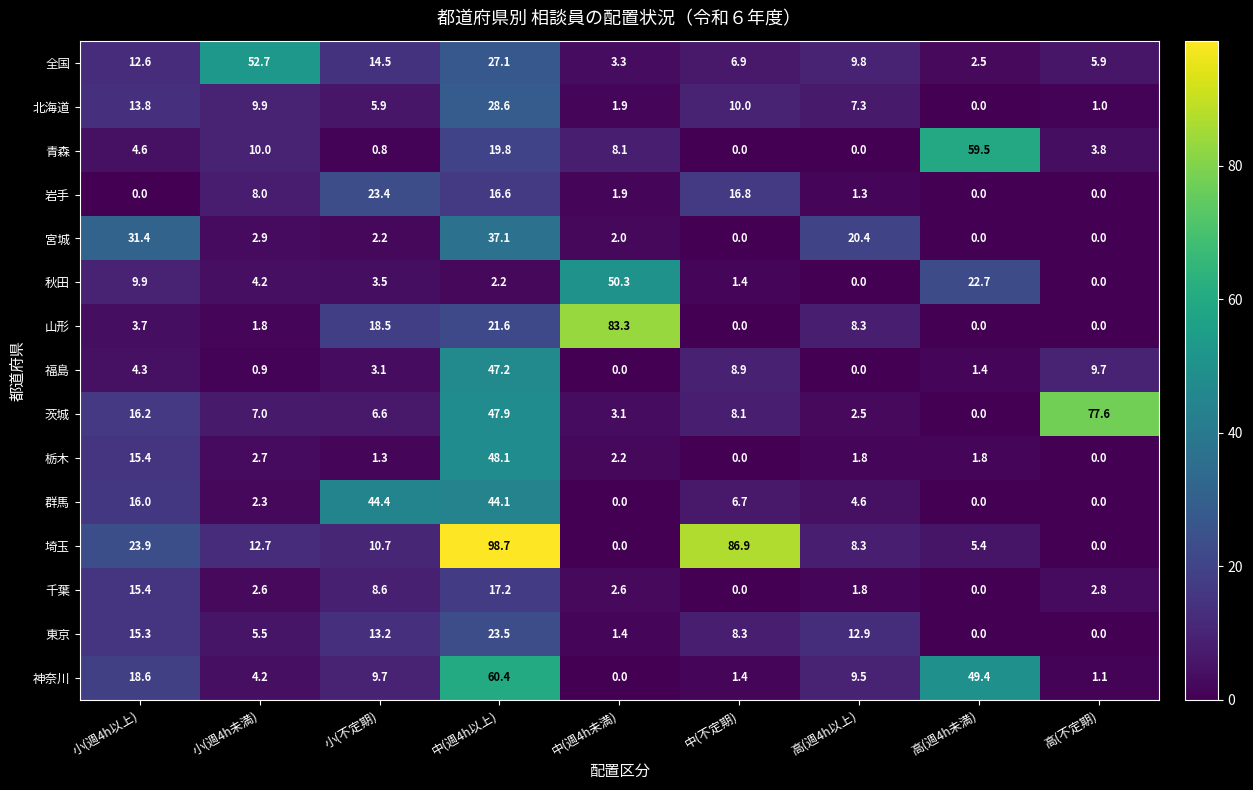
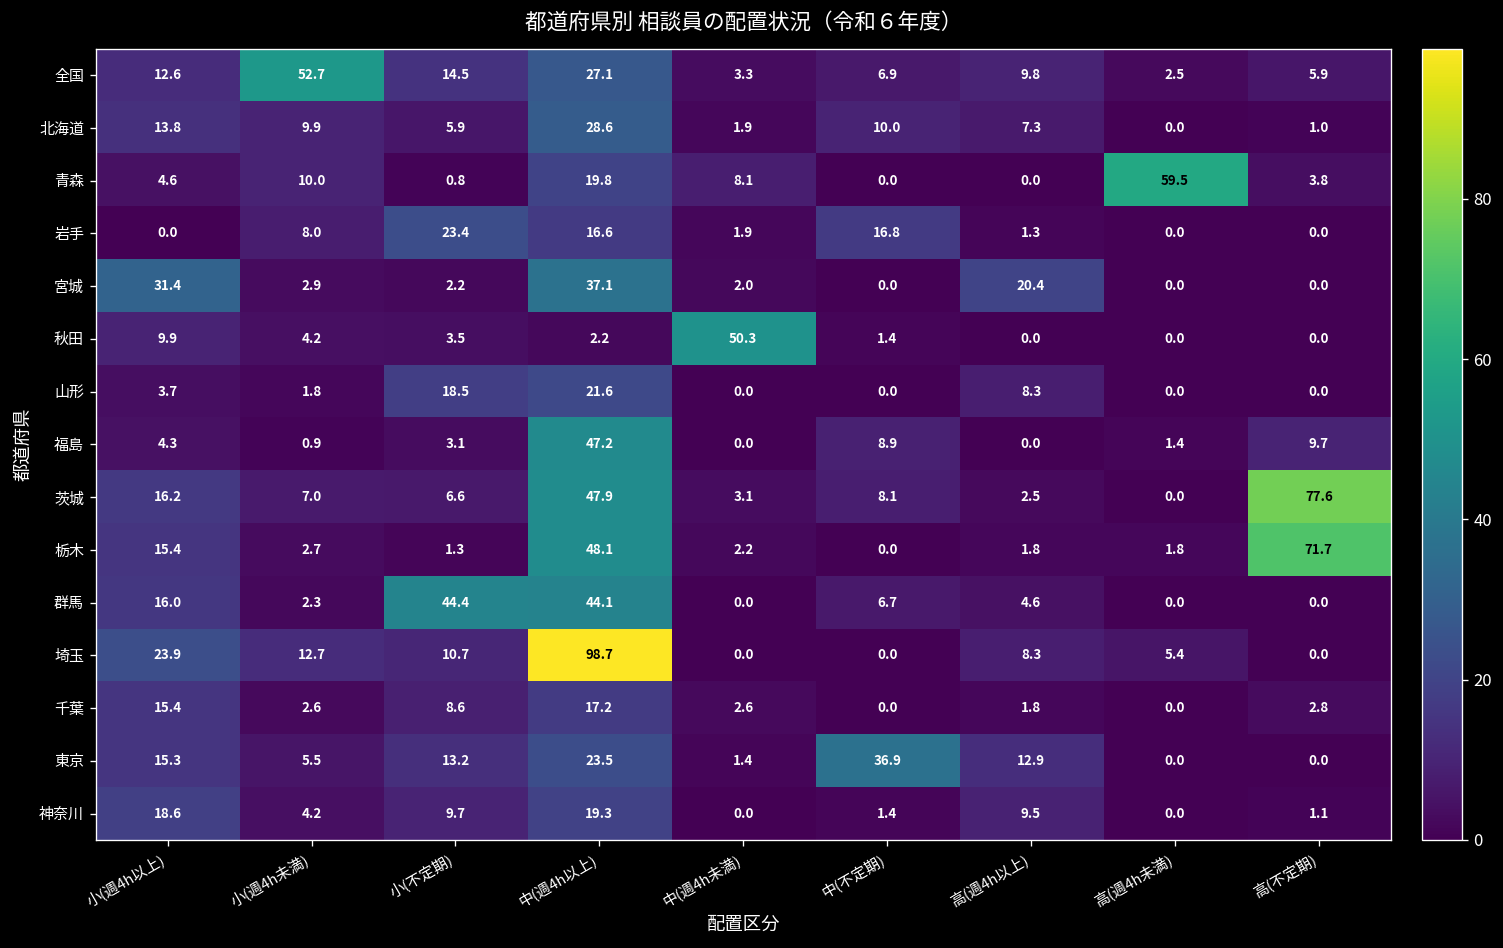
  {
    "全国": {
      "小(週4h以上)": 12.6,
      "小(週4h未満)": 52.7,
      "小(不定期)": 14.5,
      "中(週4h以上)": 27.1,
      "中(週4h未満)": 3.3,
      "中(不定期)": 6.9,
      "高(週4h以上)": 9.8,
      "高(週4h未満)": 2.5,
      "高(不定期)": 5.9
    },
    "北海道": {
      "小(週4h以上)": 13.8,
      "小(週4h未満)": 9.9,
      "小(不定期)": 5.9,
      "中(週4h以上)": 28.6,
      "中(週4h未満)": 1.9,
      "中(不定期)": 10.0,
      "高(週4h以上)": 7.3,
      "高(週4h未満)": 0.0,
      "高(不定期)": 1.0
    },
    "青森": {
      "小(週4h以上)": 4.6,
      "小(週4h未満)": 10.0,
      "小(不定期)": 0.8,
      "中(週4h以上)": 19.8,
      "中(週4h未満)": 8.1,
      "中(不定期)": 0.0,
      "高(週4h以上)": 0.0,
      "高(週4h未満)": 59.5,
      "高(不定期)": 3.8
    },
    "岩手": {
      "小(週4h以上)": 0.0,
      "小(週4h未満)": 8.0,
      "小(不定期)": 23.4,
      "中(週4h以上)": 16.6,
      "中(週4h未満)": 1.9,
      "中(不定期)": 16.8,
      "高(週4h以上)": 1.3,
      "高(週4h未満)": 0.0,
      "高(不定期)": 0.0
    },
    "宮城": {
      "小(週4h以上)": 31.4,
      "小(週4h未満)": 2.9,
      "小(不定期)": 2.2,
      "中(週4h以上)": 37.1,
      "中(週4h未満)": 2.0,
      "中(不定期)": 0.0,
      "高(週4h以上)": 20.4,
      "高(週4h未満)": 0.0,
      "高(不定期)": 0.0
    },
    "秋田": {
      "小(週4h以上)": 9.9,
      "小(週4h未満)": 4.2,
      "小(不定期)": 3.5,
      "中(週4h以上)": 2.2,
      "中(週4h未満)": 50.3,
      "中(不定期)": 1.4,
      "高(週4h以上)": 0.0,
-     "高(週4h未満)": 22.7,
+     "高(週4h未満)": 0.0,
      "高(不定期)": 0.0
    },
    "山形": {
      "小(週4h以上)": 3.7,
      "小(週4h未満)": 1.8,
      "小(不定期)": 18.5,
      "中(週4h以上)": 21.6,
-     "中(週4h未満)": 83.3,
+     "中(週4h未満)": 0.0,
      "中(不定期)": 0.0,
      "高(週4h以上)": 8.3,
      "高(週4h未満)": 0.0,
      "高(不定期)": 0.0
    },
    "福島": {
      "小(週4h以上)": 4.3,
      "小(週4h未満)": 0.9,
      "小(不定期)": 3.1,
      "中(週4h以上)": 47.2,
      "中(週4h未満)": 0.0,
      "中(不定期)": 8.9,
      "高(週4h以上)": 0.0,
      "高(週4h未満)": 1.4,
      "高(不定期)": 9.7
    },
    "茨城": {
      "小(週4h以上)": 16.2,
      "小(週4h未満)": 7.0,
      "小(不定期)": 6.6,
      "中(週4h以上)": 47.9,
      "中(週4h未満)": 3.1,
      "中(不定期)": 8.1,
      "高(週4h以上)": 2.5,
      "高(週4h未満)": 0.0,
      "高(不定期)": 77.6
    },
    "栃木": {
      "小(週4h以上)": 15.4,
      "小(週4h未満)": 2.7,
      "小(不定期)": 1.3,
      "中(週4h以上)": 48.1,
      "中(週4h未満)": 2.2,
      "中(不定期)": 0.0,
      "高(週4h以上)": 1.8,
      "高(週4h未満)": 1.8,
-     "高(不定期)": 0.0
+     "高(不定期)": 71.7
    },
    "群馬": {
      "小(週4h以上)": 16.0,
      "小(週4h未満)": 2.3,
      "小(不定期)": 44.4,
      "中(週4h以上)": 44.1,
      "中(週4h未満)": 0.0,
      "中(不定期)": 6.7,
      "高(週4h以上)": 4.6,
      "高(週4h未満)": 0.0,
      "高(不定期)": 0.0
    },
    "埼玉": {
      "小(週4h以上)": 23.9,
      "小(週4h未満)": 12.7,
      "小(不定期)": 10.7,
      "中(週4h以上)": 98.7,
      "中(週4h未満)": 0.0,
-     "中(不定期)": 86.9,
+     "中(不定期)": 0.0,
      "高(週4h以上)": 8.3,
      "高(週4h未満)": 5.4,
      "高(不定期)": 0.0
    },
    "千葉": {
      "小(週4h以上)": 15.4,
      "小(週4h未満)": 2.6,
      "小(不定期)": 8.6,
      "中(週4h以上)": 17.2,
      "中(週4h未満)": 2.6,
      "中(不定期)": 0.0,
      "高(週4h以上)": 1.8,
      "高(週4h未満)": 0.0,
      "高(不定期)": 2.8
    },
    "東京": {
      "小(週4h以上)": 15.3,
      "小(週4h未満)": 5.5,
      "小(不定期)": 13.2,
      "中(週4h以上)": 23.5,
      "中(週4h未満)": 1.4,
-     "中(不定期)": 8.3,
+     "中(不定期)": 36.9,
      "高(週4h以上)": 12.9,
      "高(週4h未満)": 0.0,
      "高(不定期)": 0.0
    },
    "神奈川": {
      "小(週4h以上)": 18.6,
      "小(週4h未満)": 4.2,
      "小(不定期)": 9.7,
-     "中(週4h以上)": 60.4,
+     "中(週4h以上)": 19.3,
      "中(週4h未満)": 0.0,
      "中(不定期)": 1.4,
      "高(週4h以上)": 9.5,
-     "高(週4h未満)": 49.4,
+     "高(週4h未満)": 0.0,
      "高(不定期)": 1.1
    }
  }
